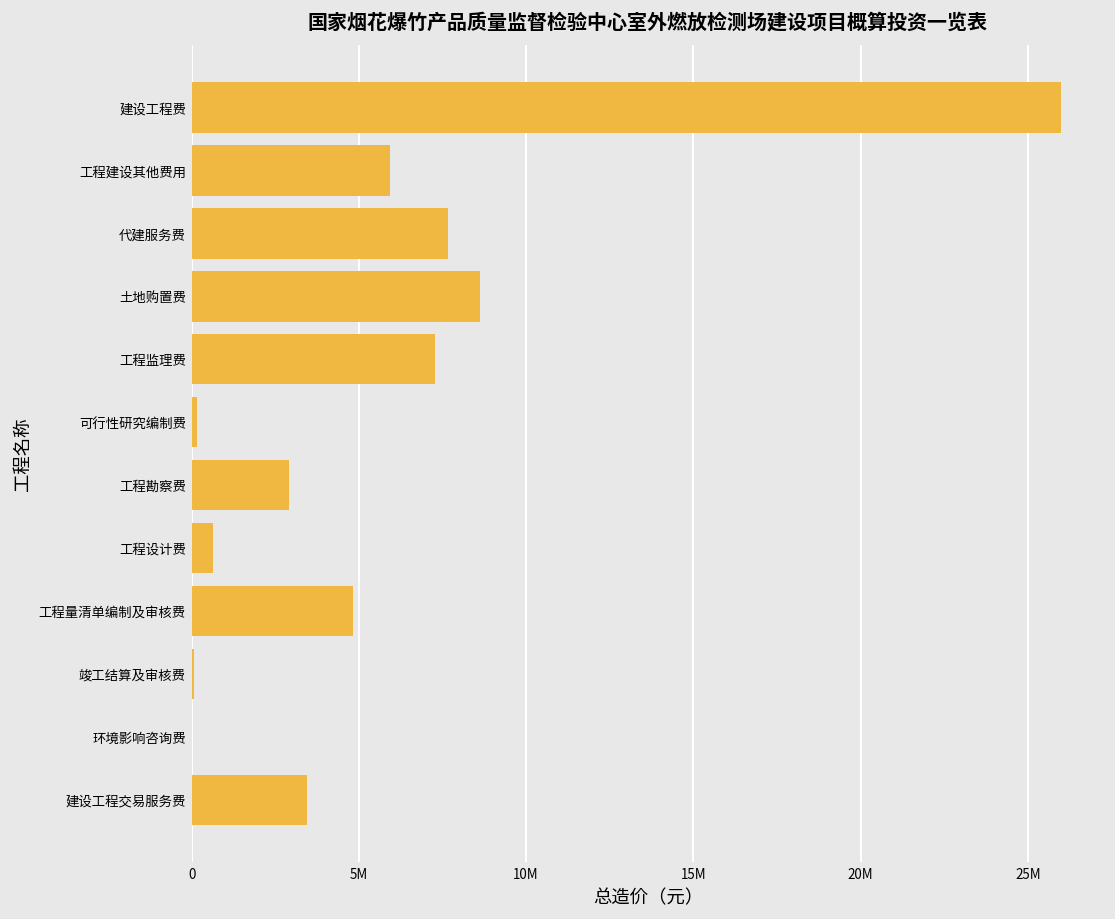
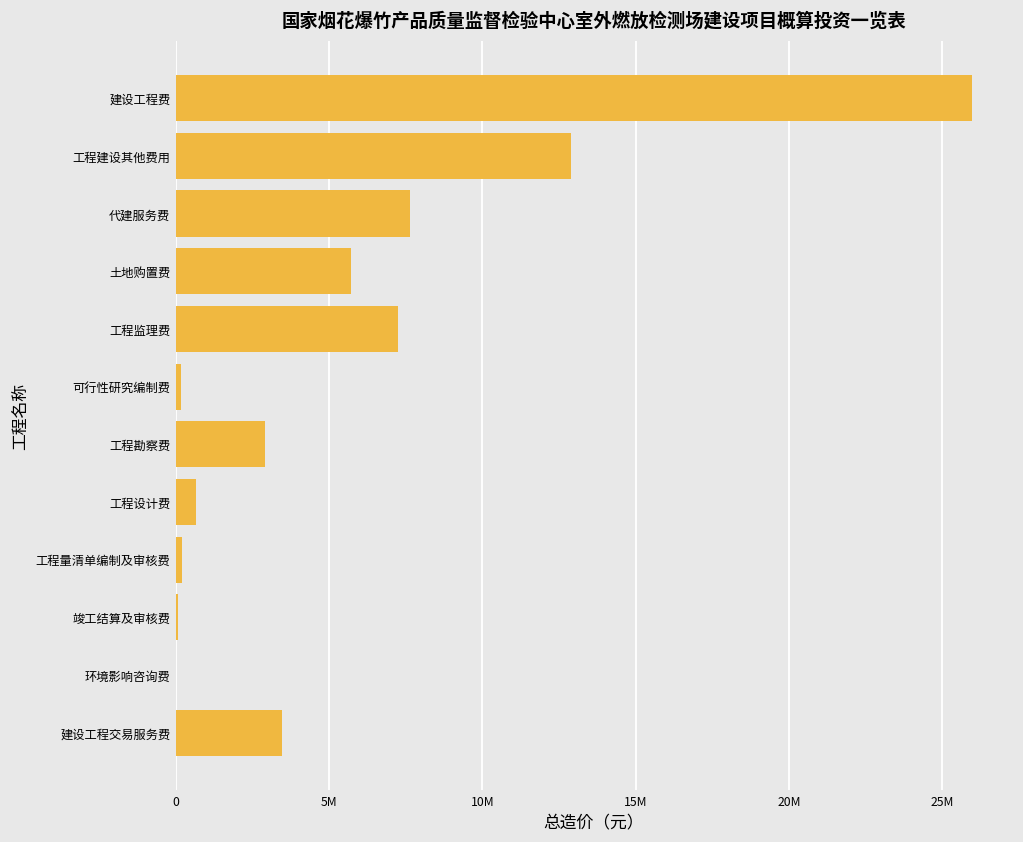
  {
    "建设工程费": 26000000,
-   "工程建设其他费用": 5900000,
+   "工程建设其他费用": 12900000,
    "代建服务费": 7700000,
-   "土地购置费": 8600000,
+   "土地购置费": 5700000,
    "工程监理费": 7300000,
    "可行性研究编制费": 200000,
    "工程勘察费": 2900000,
    "工程设计费": 700000,
-   "工程量清单编制及审核费": 4800000,
+   "工程量清单编制及审核费": 200000,
    "建设工程交易服务费": 3500000
  }
